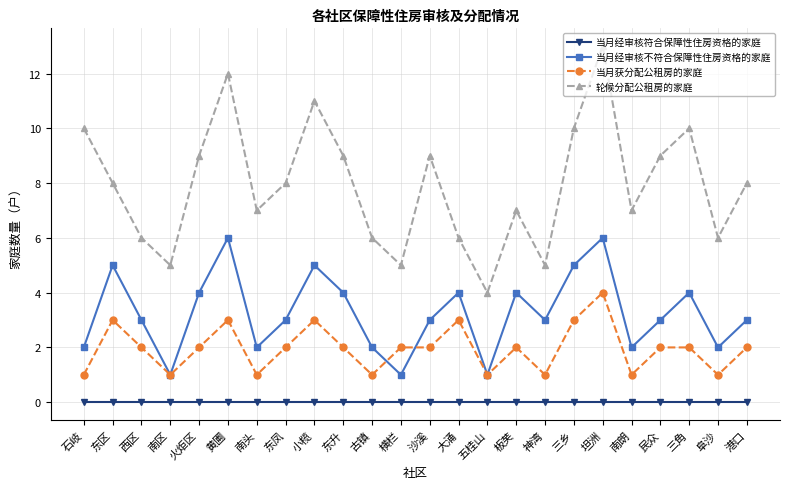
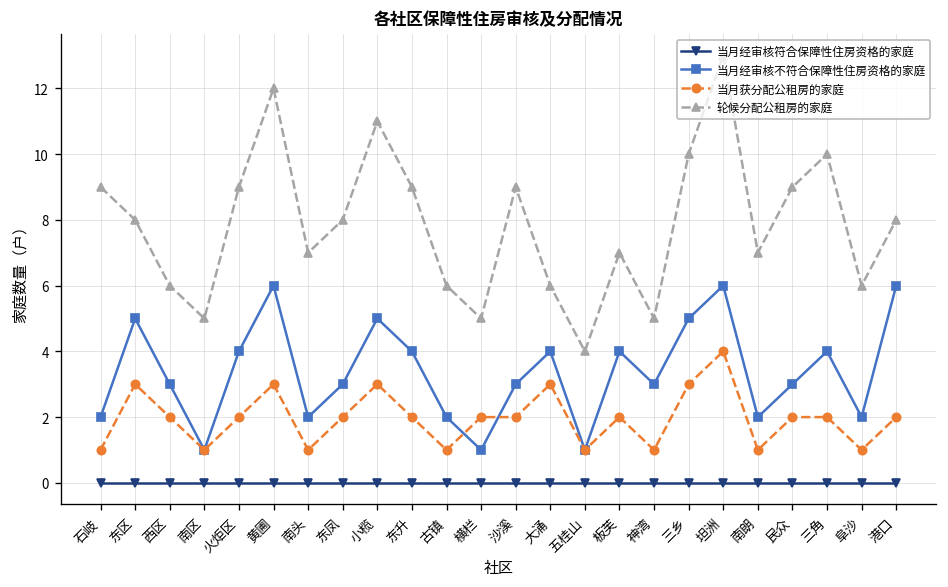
  {
    "当月经审核符合保障性住房资格的家庭": {
      "石岐": 0,
      "东区": 0,
      "西区": 0,
      "南区": 0,
      "火炬区": 0,
      "黄圃": 0,
      "南头": 0,
      "东凤": 0,
      "小榄": 0,
      "东升": 0,
      "古镇": 0,
      "横栏": 0,
      "沙溪": 0,
      "大涌": 0,
      "五桂山": 0,
      "板芙": 0,
      "神湾": 0,
      "三乡": 0,
      "坦洲": 0,
      "南朗": 0,
      "民众": 0,
      "三角": 0,
      "阜沙": 0,
      "港口": 0
    },
    "当月经审核不符合保障性住房资格的家庭": {
      "石岐": 2,
      "东区": 5,
      "西区": 3,
      "火炬区": 4,
      "黄圃": 6,
      "南头": 2,
      "东凤": 3,
      "小榄": 5,
      "东升": 4,
      "古镇": 2,
      "横栏": 1,
      "沙溪": 3,
      "大涌": 4,
      "板芙": 4,
      "神湾": 3,
      "三乡": 5,
      "坦洲": 6,
      "南朗": 2,
      "民众": 3,
      "三角": 4,
      "阜沙": 2,
-     "港口": 3
+     "港口": 6
    },
    "当月获分配公租房的家庭": {
      "石岐": 1,
      "东区": 3,
      "西区": 2,
      "火炬区": 2,
      "黄圃": 3,
      "南头": 1,
      "东凤": 2,
      "小榄": 3,
      "东升": 2,
      "古镇": 1,
      "横栏": 2,
      "沙溪": 2,
      "大涌": 3,
      "板芙": 2,
      "神湾": 1,
      "三乡": 3,
      "坦洲": 4,
      "南朗": 1,
      "民众": 2,
      "三角": 2,
      "阜沙": 1,
      "港口": 2
    },
    "轮候分配公租房的家庭": {
-     "石岐": 10,
+     "石岐": 9,
      "东区": 8,
      "西区": 6,
      "南区": 5,
      "火炬区": 9,
      "黄圃": 12,
      "南头": 7,
      "东凤": 8,
      "小榄": 11,
      "东升": 9,
      "古镇": 6,
      "横栏": 5,
      "沙溪": 9,
      "大涌": 6,
      "五桂山": 4,
      "板芙": 7,
      "神湾": 5,
      "三乡": 10,
      "南朗": 7,
      "民众": 9,
      "三角": 10,
      "阜沙": 6,
      "港口": 8
    }
  }
